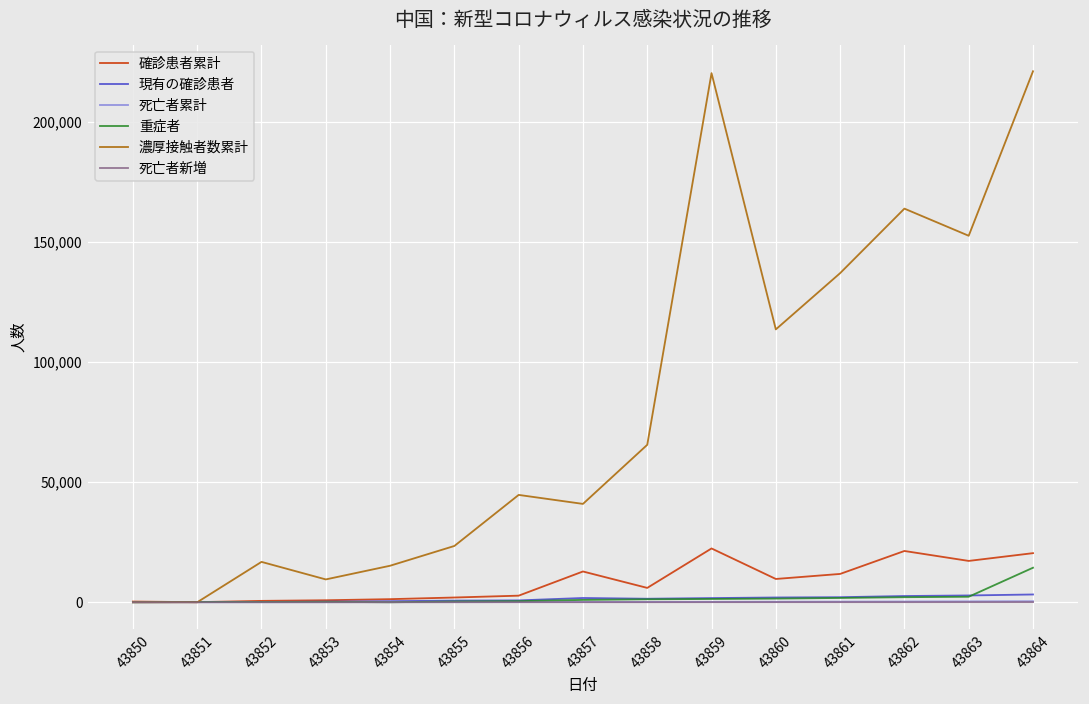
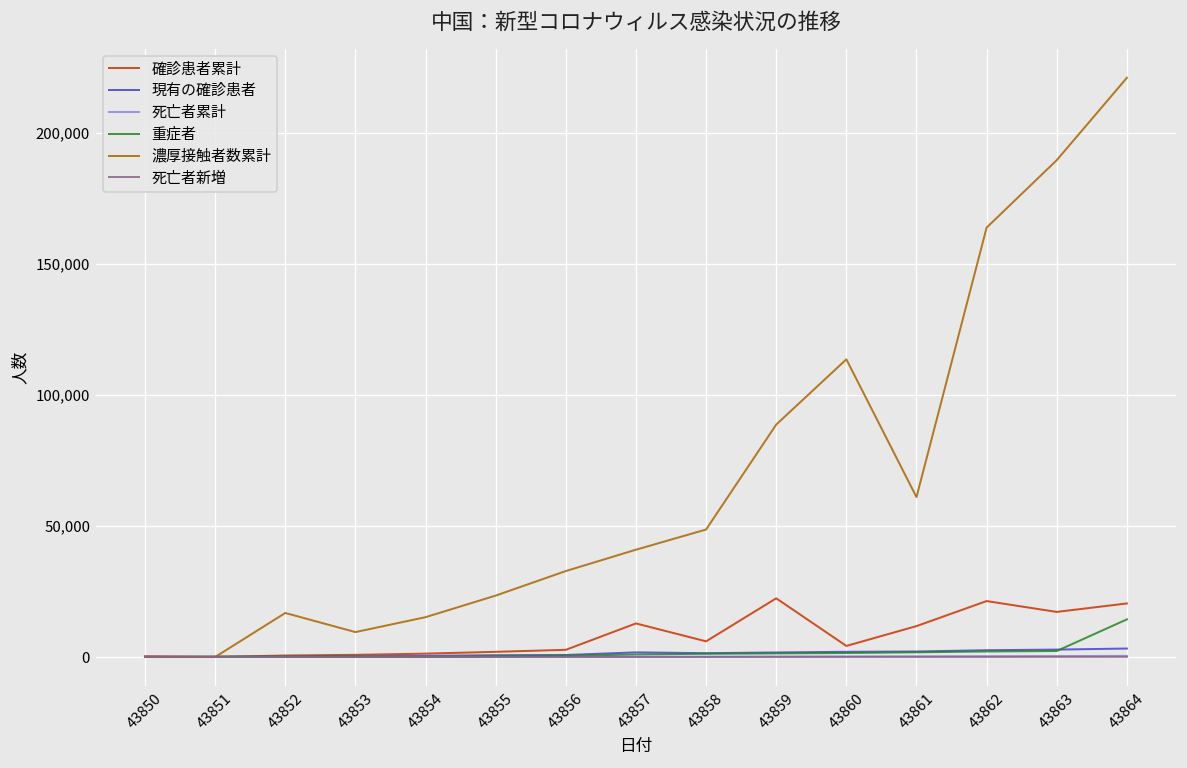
  {
    "確診患者累計": {
      "43855": "2,000",
      "43856": "3,000",
      "43857": "13,000",
      "43858": "6,000",
      "43859": "22,000",
-     "43860": "10,000",
+     "43860": "4,000",
      "43861": "12,000",
      "43862": "21,000",
      "43863": "17,000",
      "43864": "20,000"
    },
    "現有の確診患者": {
      "43864": "3,000"
    },
    "重症者": {
      "43864": "14,000"
    },
    "濃厚接触者数累計": {
      "43852": "17,000",
      "43853": "10,000",
      "43854": "15,000",
      "43855": "23,000",
-     "43856": "45,000",
+     "43856": "33,000",
      "43857": "41,000",
-     "43858": "66,000",
-     "43859": "220,000",
+     "43858": "49,000",
+     "43859": "89,000",
      "43860": "114,000",
-     "43861": "137,000",
+     "43861": "61,000",
      "43862": "164,000",
-     "43863": "153,000",
+     "43863": "190,000",
      "43864": "221,000"
    }
  }
